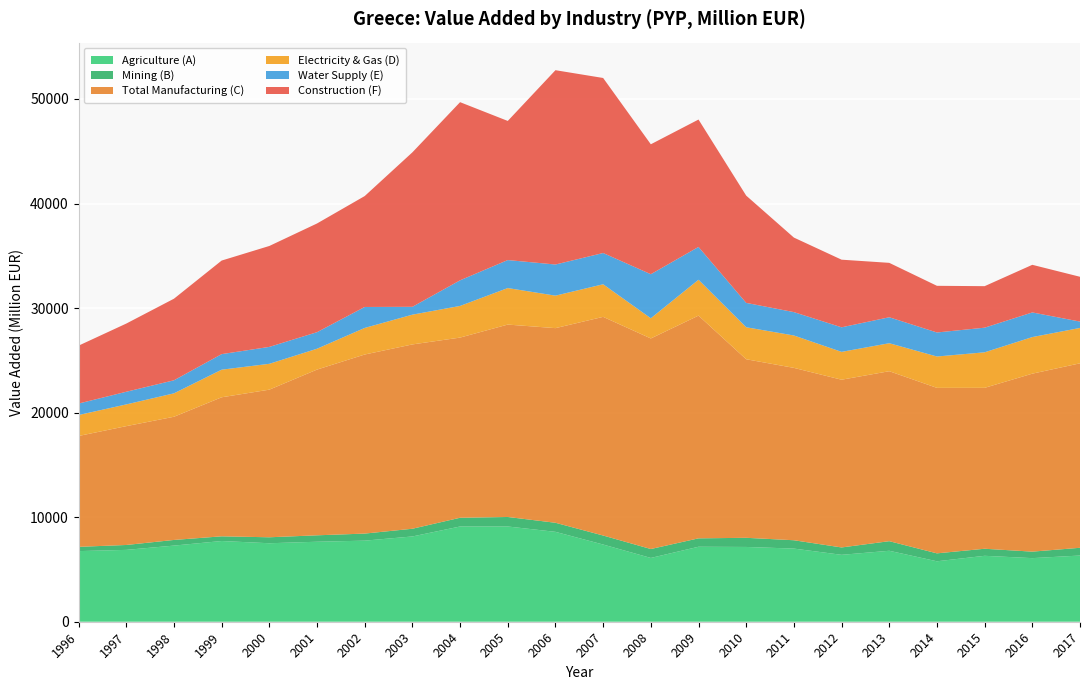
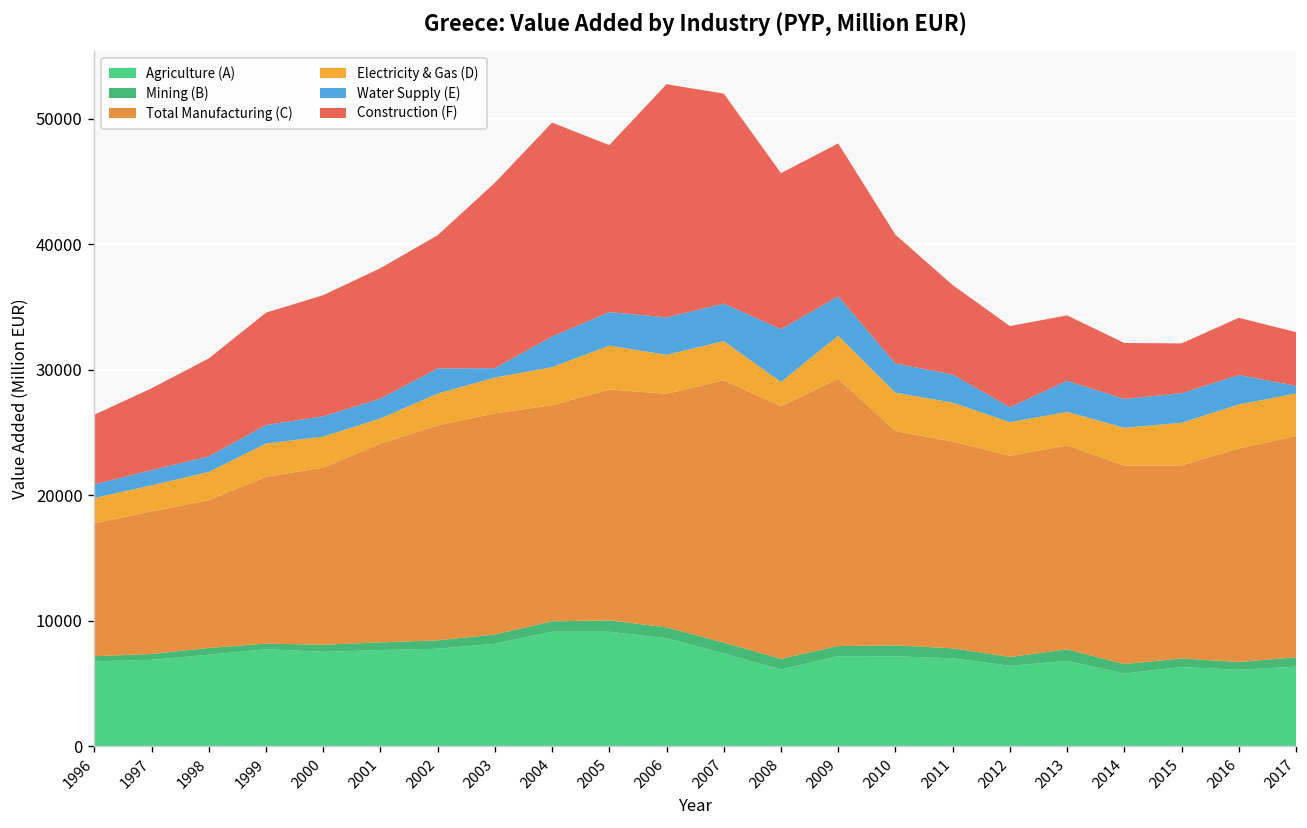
  {
    "Water Supply (E)": {
      "1996": 1100,
      "1997": 1200,
      "1998": 1200,
      "1999": 1500,
      "2000": 1600,
      "2001": 1600,
      "2002": 2000,
      "2003": 800,
      "2004": 2400,
      "2005": 2700,
      "2006": 3000,
      "2007": 3000,
      "2008": 4200,
      "2009": 3100,
      "2010": 2300,
      "2011": 2200,
-     "2012": 2300,
+     "2012": 1200,
      "2013": 2500,
      "2014": 2300,
      "2015": 2400,
      "2016": 2400,
      "2017": 600
    }
  }
